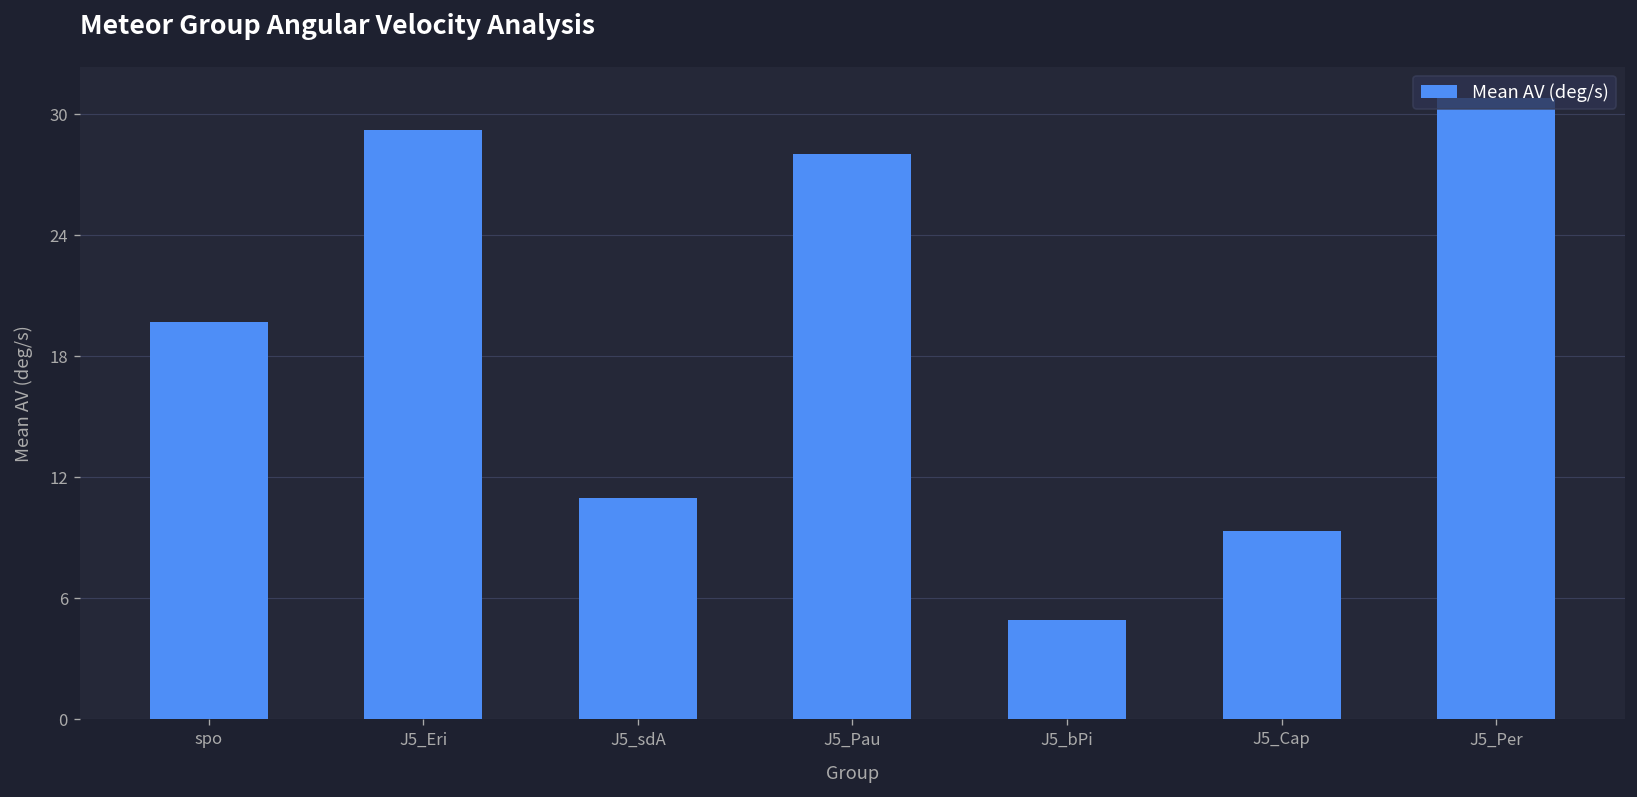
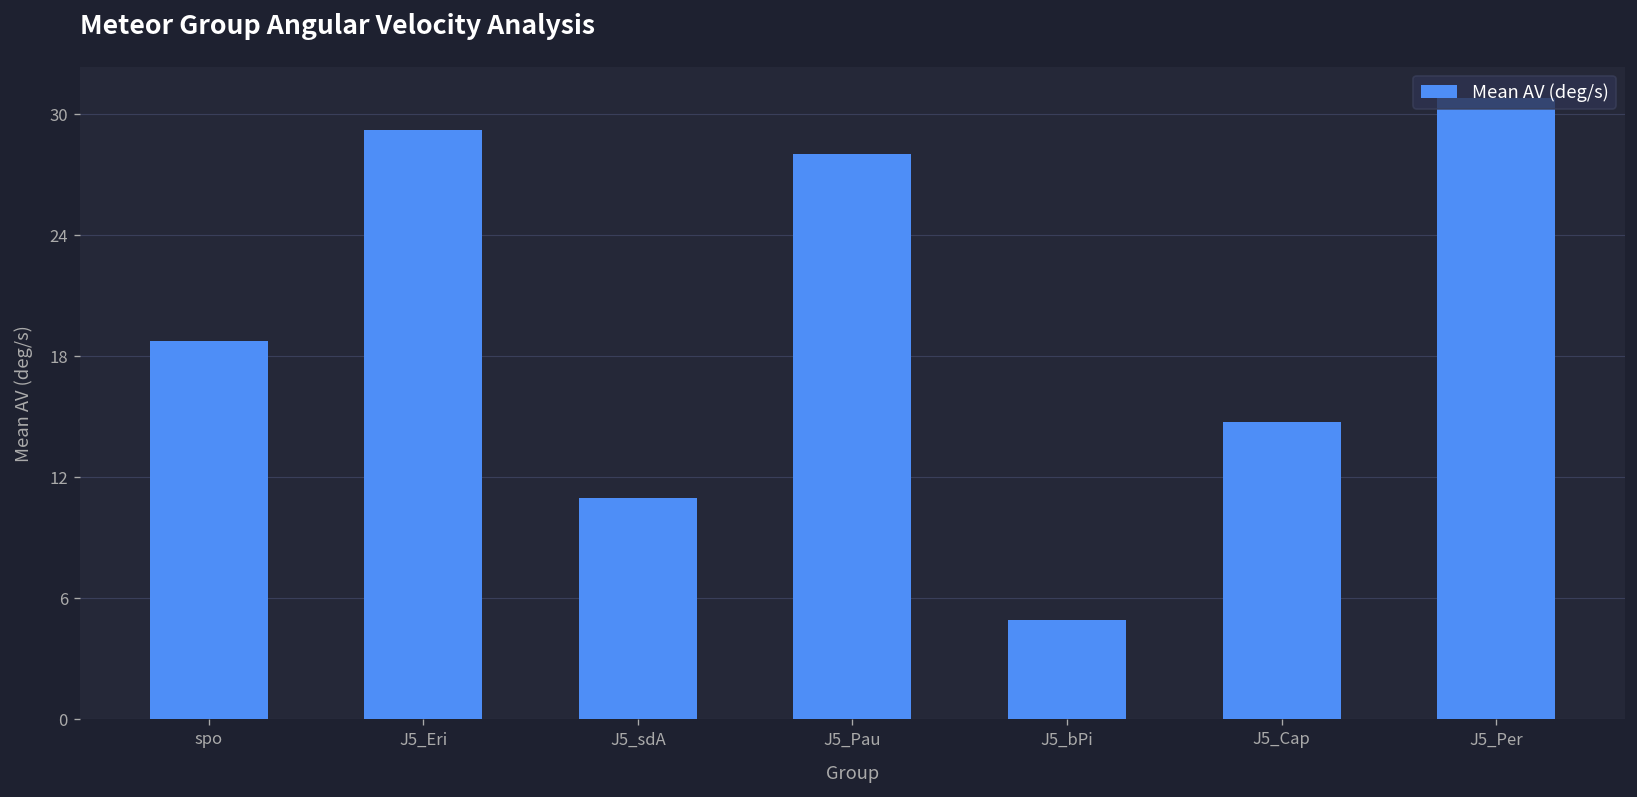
  {
-   "spo": 19.7,
+   "spo": 18.8,
    "J5_Eri": 29.2,
    "J5_sdA": 11.0,
    "J5_Pau": 28.0,
    "J5_bPi": 4.9,
-   "J5_Cap": 9.3
+   "J5_Cap": 14.7
  }
